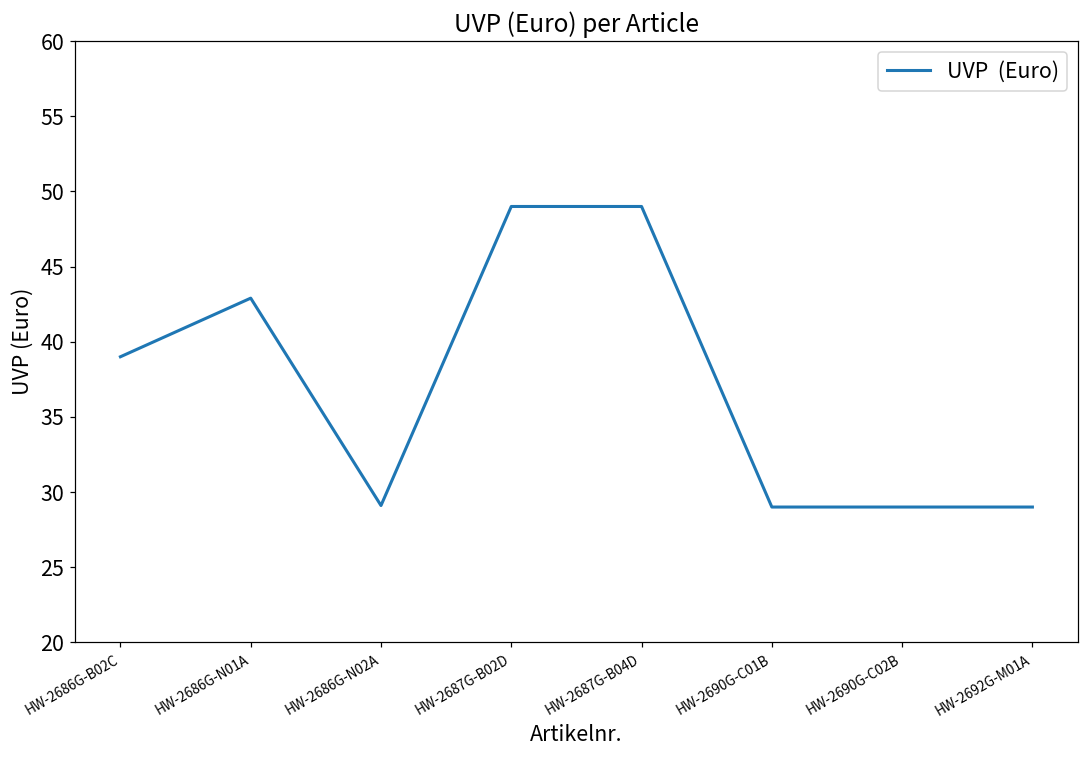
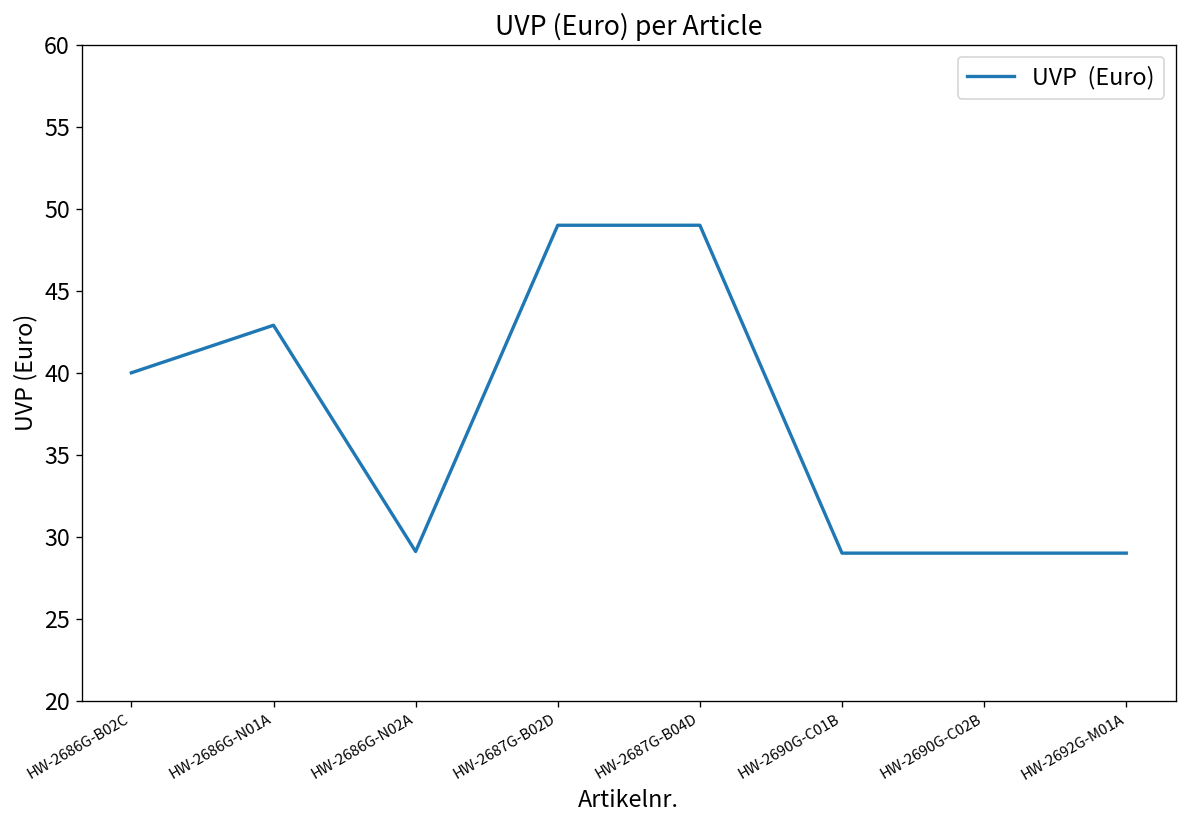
  {
-   "HW-2686G-B02C": 39,
+   "HW-2686G-B02C": 40,
    "HW-2686G-N01A": 43,
    "HW-2686G-N02A": 29,
    "HW-2687G-B02D": 49,
    "HW-2687G-B04D": 49,
    "HW-2690G-C01B": 29,
    "HW-2690G-C02B": 29,
    "HW-2692G-M01A": 29
  }
